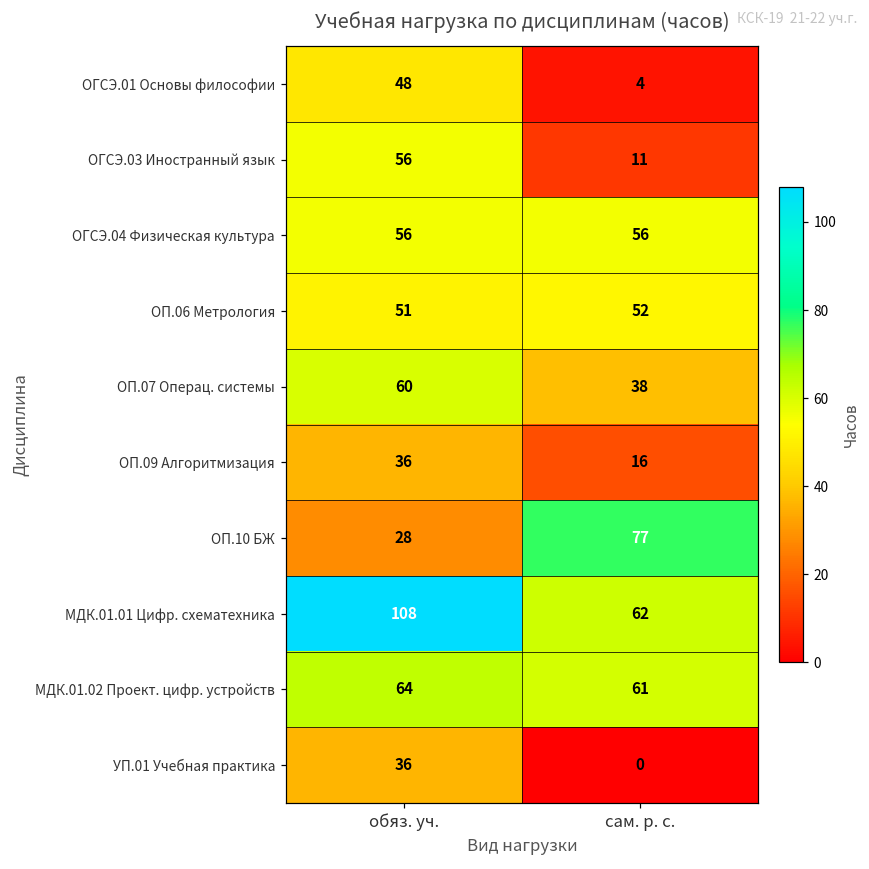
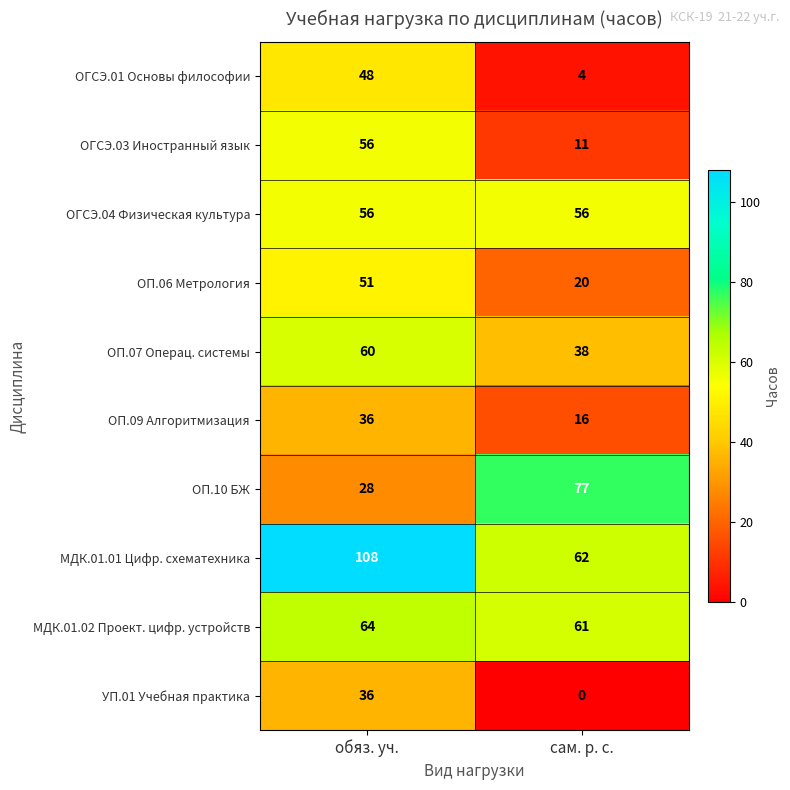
  {
    "ОГСЭ.01 Основы философии": {
      "обяз. уч.": 48,
      "сам. р. с.": 4
    },
    "ОГСЭ.03 Иностранный язык": {
      "обяз. уч.": 56,
      "сам. р. с.": 11
    },
    "ОГСЭ.04 Физическая культура": {
      "обяз. уч.": 56,
      "сам. р. с.": 56
    },
    "ОП.06 Метрология": {
      "обяз. уч.": 51,
-     "сам. р. с.": 52
+     "сам. р. с.": 20
    },
    "ОП.07 Операц. системы": {
      "обяз. уч.": 60,
      "сам. р. с.": 38
    },
    "ОП.09 Алгоритмизация": {
      "обяз. уч.": 36,
      "сам. р. с.": 16
    },
    "ОП.10 БЖ": {
      "обяз. уч.": 28,
      "сам. р. с.": 77
    },
    "МДК.01.01 Цифр. схематехника": {
      "обяз. уч.": 108,
      "сам. р. с.": 62
    },
    "МДК.01.02 Проект. цифр. устройств": {
      "обяз. уч.": 64,
      "сам. р. с.": 61
    },
    "УП.01 Учебная практика": {
      "обяз. уч.": 36,
      "сам. р. с.": 0
    }
  }
